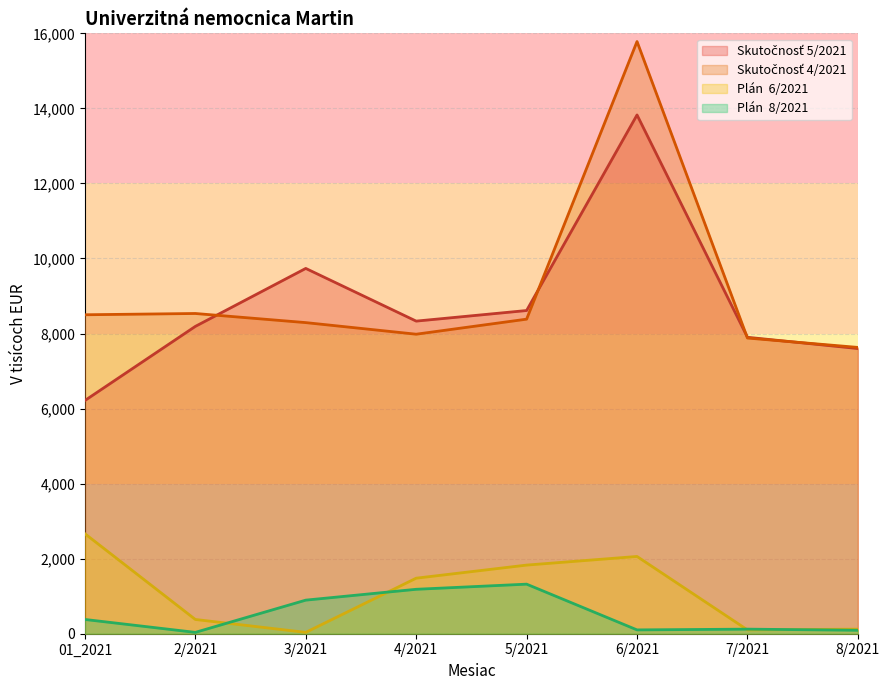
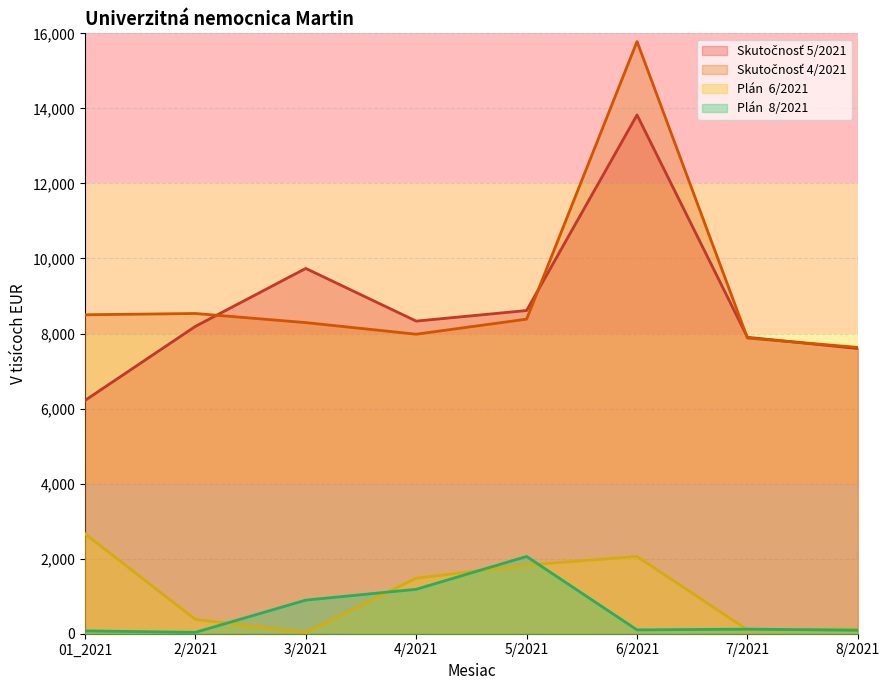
  {
    "Plán 8/2021": {
-     "01_2021": "400",
+     "01_2021": "100",
      "2/2021": "0",
      "3/2021": "900",
      "4/2021": "1,200",
-     "5/2021": "1,300",
+     "5/2021": "2,100",
      "6/2021": "100"
    }
  }
